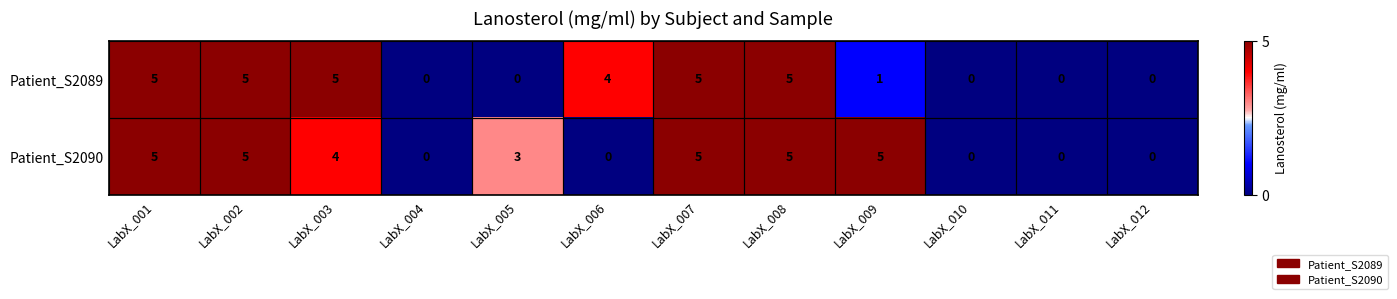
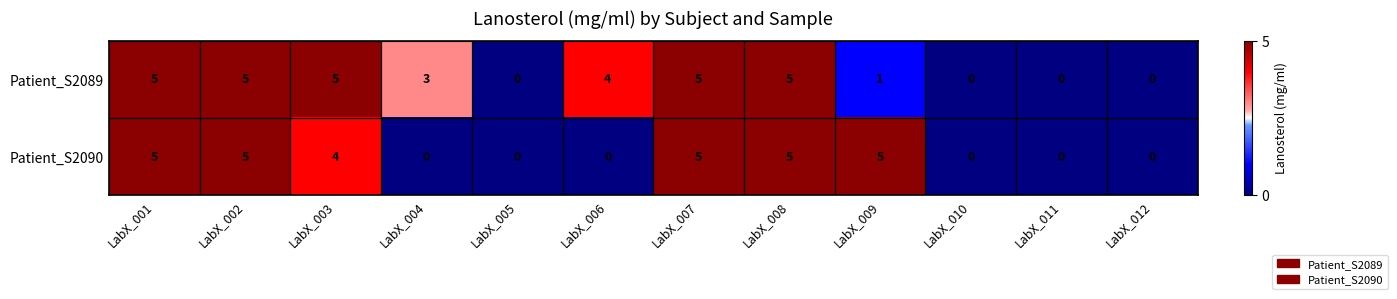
  {
    "Patient_S2089": {
      "LabX_001": 5,
      "LabX_002": 5,
      "LabX_003": 5,
-     "LabX_004": 0,
+     "LabX_004": 3,
      "LabX_005": 0,
      "LabX_006": 4,
      "LabX_007": 5,
      "LabX_008": 5,
      "LabX_009": 1,
      "LabX_010": 0,
      "LabX_011": 0,
      "LabX_012": 0
    },
    "Patient_S2090": {
      "LabX_001": 5,
      "LabX_002": 5,
      "LabX_003": 4,
      "LabX_004": 0,
-     "LabX_005": 3,
+     "LabX_005": 0,
      "LabX_006": 0,
      "LabX_007": 5,
      "LabX_008": 5,
      "LabX_009": 5,
      "LabX_010": 0,
      "LabX_011": 0,
      "LabX_012": 0
    }
  }
